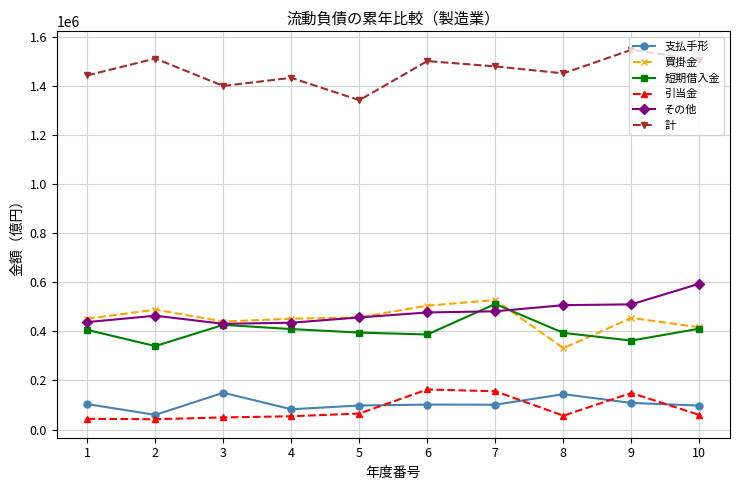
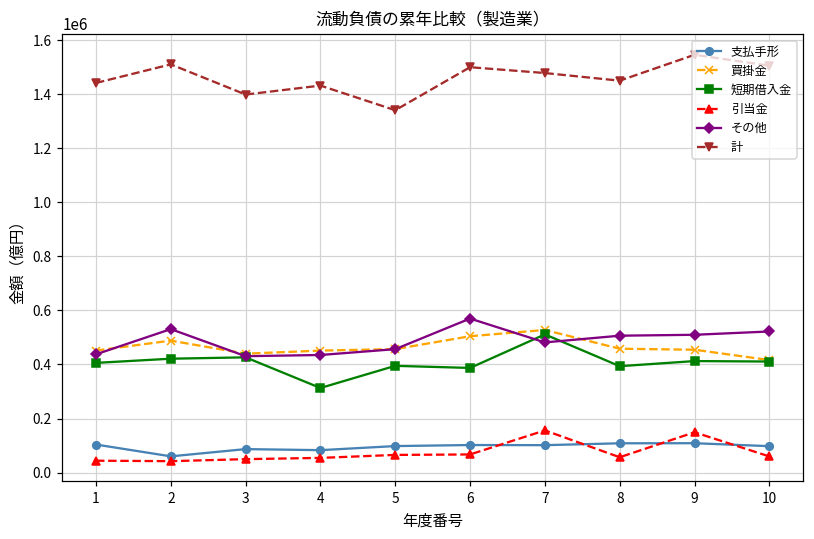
  {
    "支払手形": {
      "1": 100000,
      "2": 60000,
-     "3": 150000,
+     "3": 90000,
      "4": 80000,
      "5": 100000,
      "6": 100000,
      "7": 100000,
-     "8": 140000,
+     "8": 110000,
      "9": 110000,
      "10": 100000
    },
    "買掛金": {
      "1": 450000,
      "2": 490000,
      "4": 450000,
      "6": 500000,
      "7": 530000,
-     "8": 330000,
+     "8": 460000,
      "9": 450000
    },
    "短期借入金": {
      "1": 410000,
-     "2": 340000,
-     "4": 410000,
+     "2": 420000,
+     "4": 310000,
      "5": 400000,
      "6": 390000,
      "7": 510000,
      "8": 390000,
-     "9": 360000
+     "9": 410000
    },
    "引当金": {
      "1": 40000,
      "2": 40000,
      "3": 50000,
      "4": 50000,
      "5": 70000,
-     "6": 160000,
+     "6": 70000,
      "7": 160000,
      "8": 60000,
      "9": 150000,
      "10": 60000
    },
    "その他": {
      "1": 440000,
-     "2": 460000,
+     "2": 530000,
      "4": 440000,
-     "6": 480000,
+     "6": 570000,
      "7": 480000,
      "8": 510000,
      "9": 510000,
-     "10": 590000
+     "10": 520000
    },
    "計": {
      "1": 1440000,
      "2": 1510000,
      "3": 1400000,
      "4": 1430000,
      "5": 1340000,
      "6": 1500000,
      "7": 1480000,
      "8": 1450000
    }
  }
